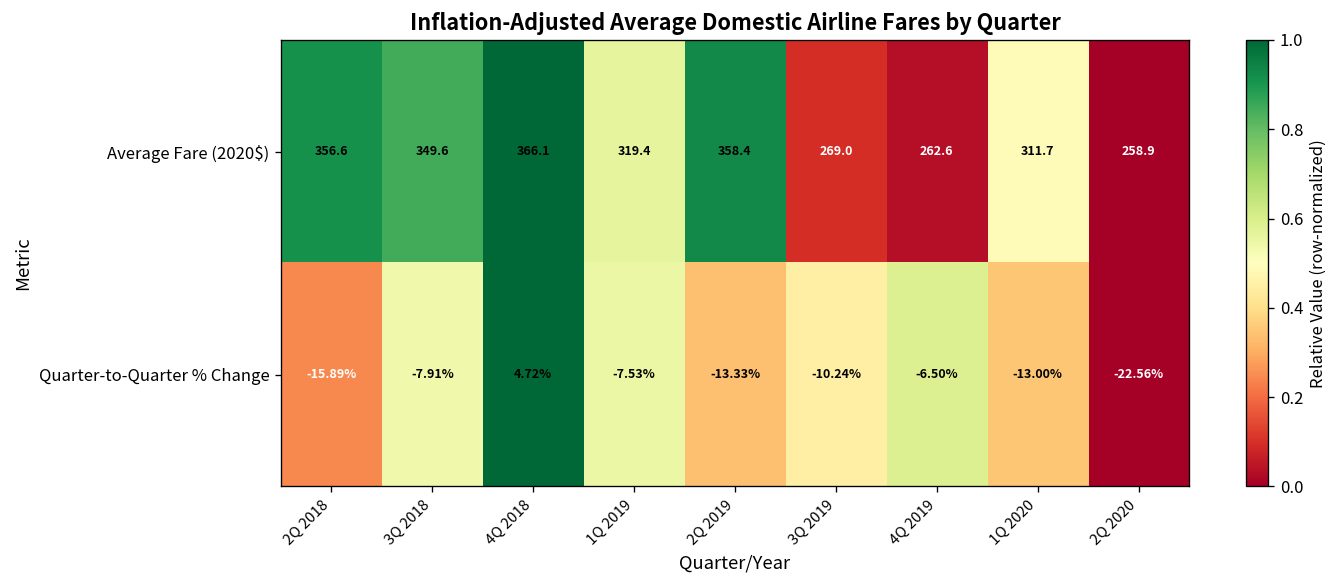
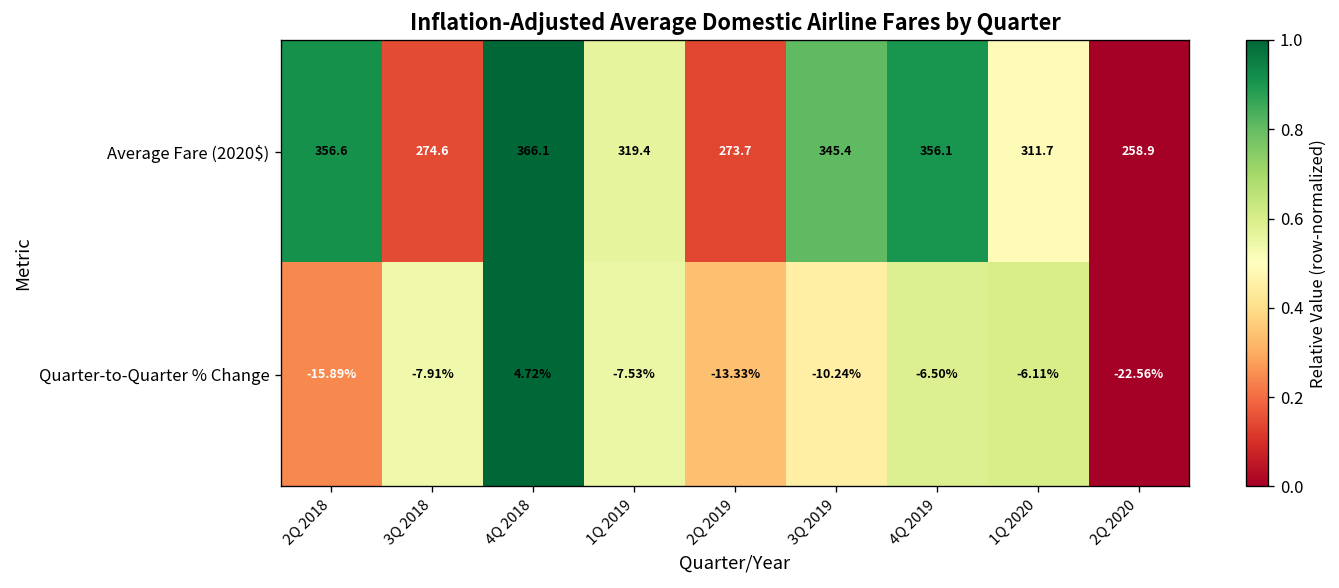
  {
    "Average Fare (2020$)": {
      "2Q 2018": "356.6",
-     "3Q 2018": "349.6",
+     "3Q 2018": "274.6",
      "4Q 2018": "366.1",
      "1Q 2019": "319.4",
-     "2Q 2019": "358.4",
-     "3Q 2019": "269.0",
-     "4Q 2019": "262.6",
+     "2Q 2019": "273.7",
+     "3Q 2019": "345.4",
+     "4Q 2019": "356.1",
      "1Q 2020": "311.7",
      "2Q 2020": "258.9"
    },
    "Quarter-to-Quarter % Change": {
      "2Q 2018": "-15.89%",
      "3Q 2018": "-7.91%",
      "4Q 2018": "4.72%",
      "1Q 2019": "-7.53%",
      "2Q 2019": "-13.33%",
      "3Q 2019": "-10.24%",
      "4Q 2019": "-6.50%",
-     "1Q 2020": "-13.00%",
+     "1Q 2020": "-6.11%",
      "2Q 2020": "-22.56%"
    }
  }
